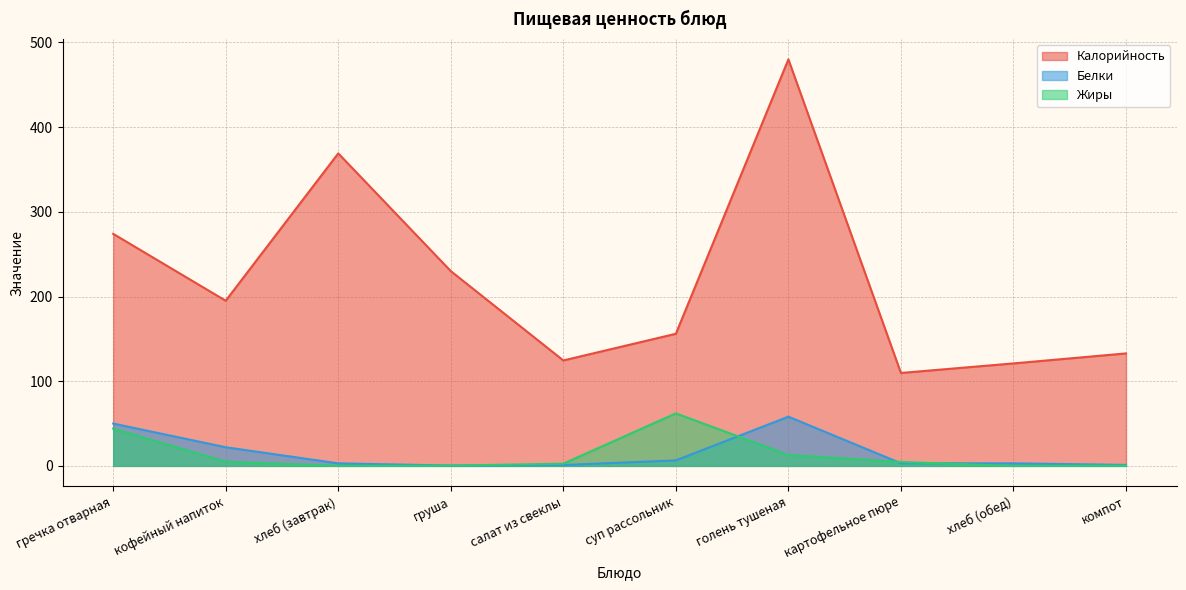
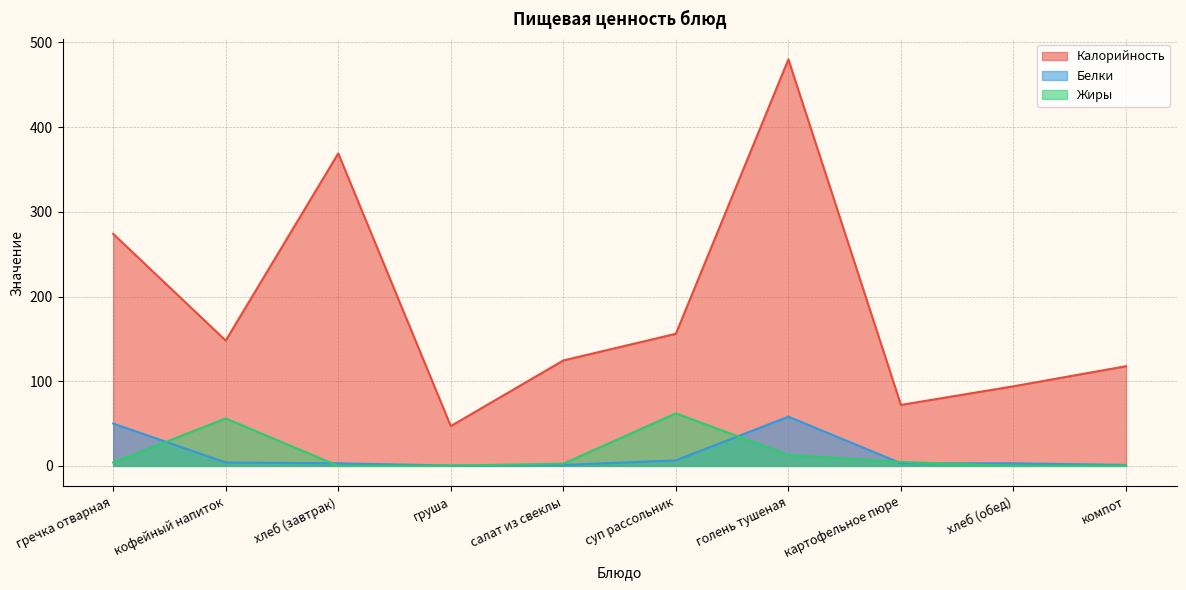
  {
    "Калорийность": {
      "гречка отварная": 270,
-     "кофейный напиток": 200,
+     "кофейный напиток": 150,
      "хлеб (завтрак)": 370,
-     "груша": 230,
+     "груша": 50,
      "салат из свеклы": 120,
      "суп рассольник": 160,
      "голень тушеная": 480,
-     "картофельное пюре": 110,
-     "хлеб (обед)": 120,
-     "компот": 130
+     "картофельное пюре": 70,
+     "хлеб (обед)": 90,
+     "компот": 120
    },
    "Белки": {
      "гречка отварная": 50,
-     "кофейный напиток": 20,
+     "кофейный напиток": 0,
      "суп рассольник": 10,
      "голень тушеная": 60
    },
    "Жиры": {
-     "гречка отварная": 40,
-     "кофейный напиток": 10,
+     "гречка отварная": 0,
+     "кофейный напиток": 60,
      "суп рассольник": 60,
      "голень тушеная": 10
    }
  }
